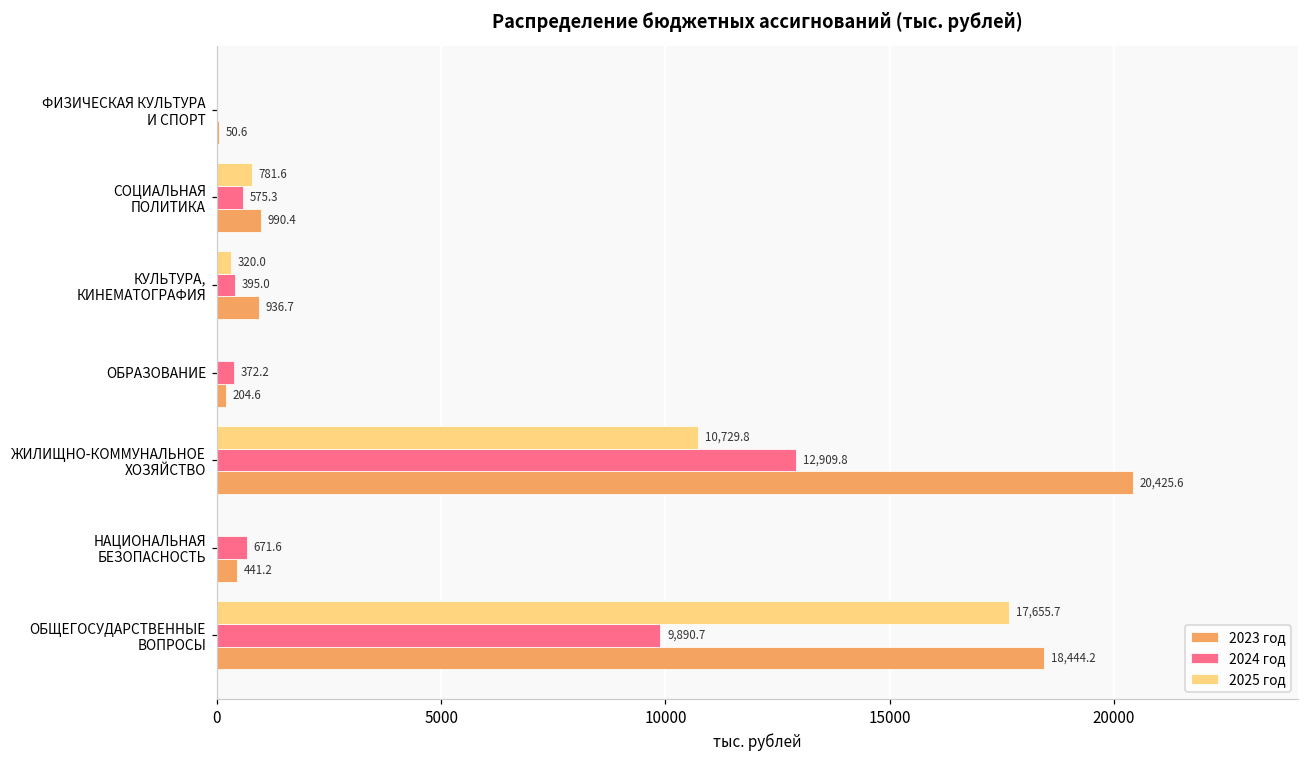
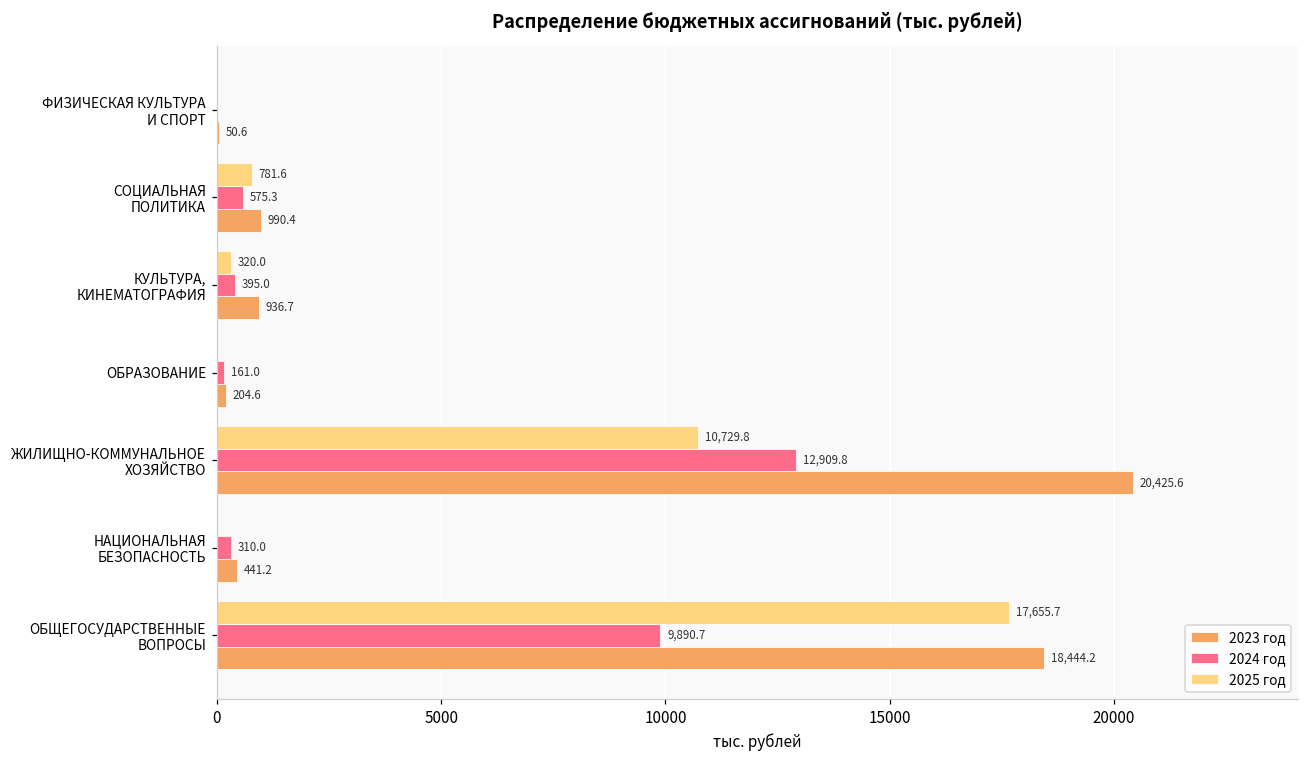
  {
    "2024 год": {
      "СОЦИАЛЬНАЯ ПОЛИТИКА": "575.3",
      "КУЛЬТУРА, КИНЕМАТОГРАФИЯ": "395.0",
-     "ОБРАЗОВАНИЕ": "372.2",
+     "ОБРАЗОВАНИЕ": "161.0",
      "ЖИЛИЩНО-КОММУНАЛЬНОЕ ХОЗЯЙСТВО": "12,909.8",
-     "НАЦИОНАЛЬНАЯ БЕЗОПАСНОСТЬ": "671.6",
+     "НАЦИОНАЛЬНАЯ БЕЗОПАСНОСТЬ": "310.0",
      "ОБЩЕГОСУДАРСТВЕННЫЕ ВОПРОСЫ": "9,890.7"
    }
  }
